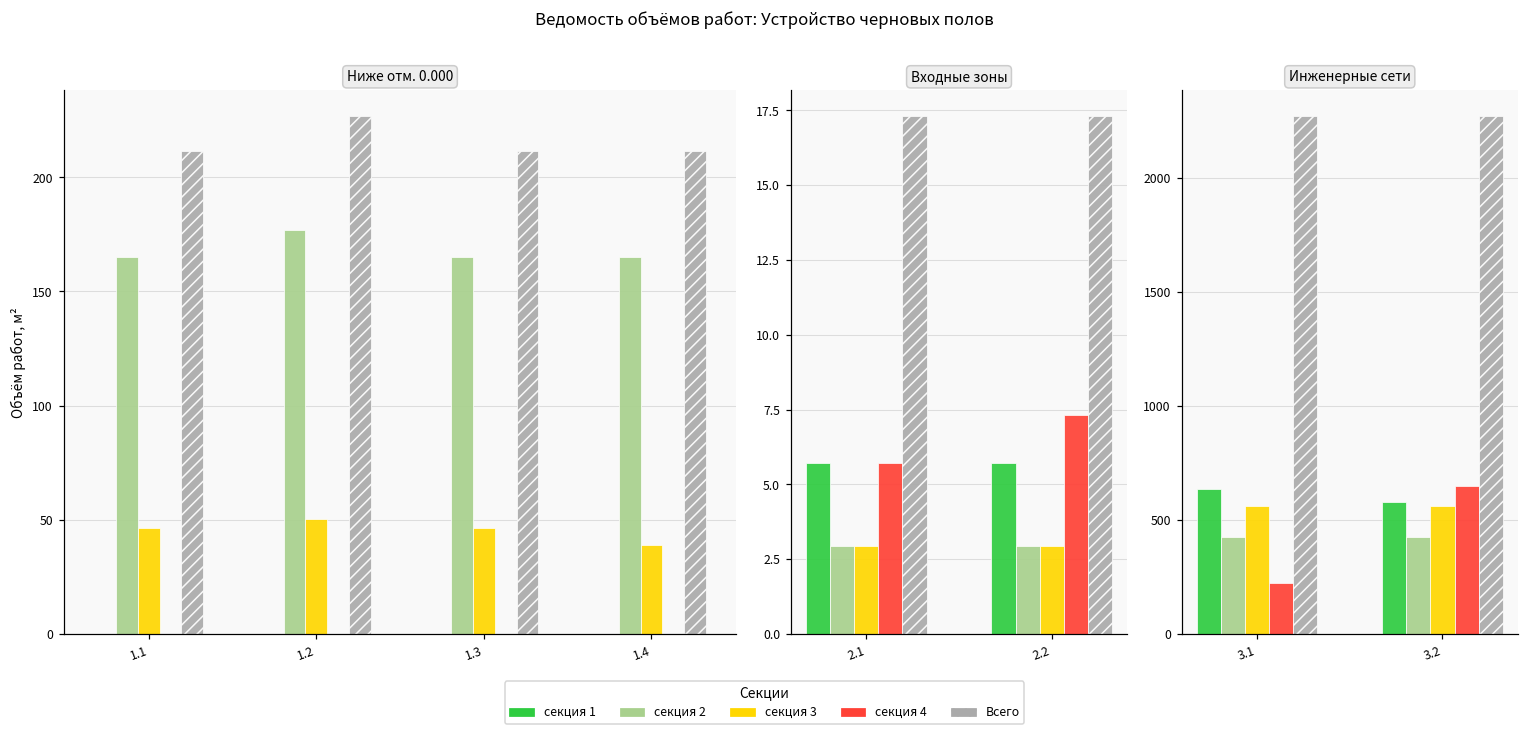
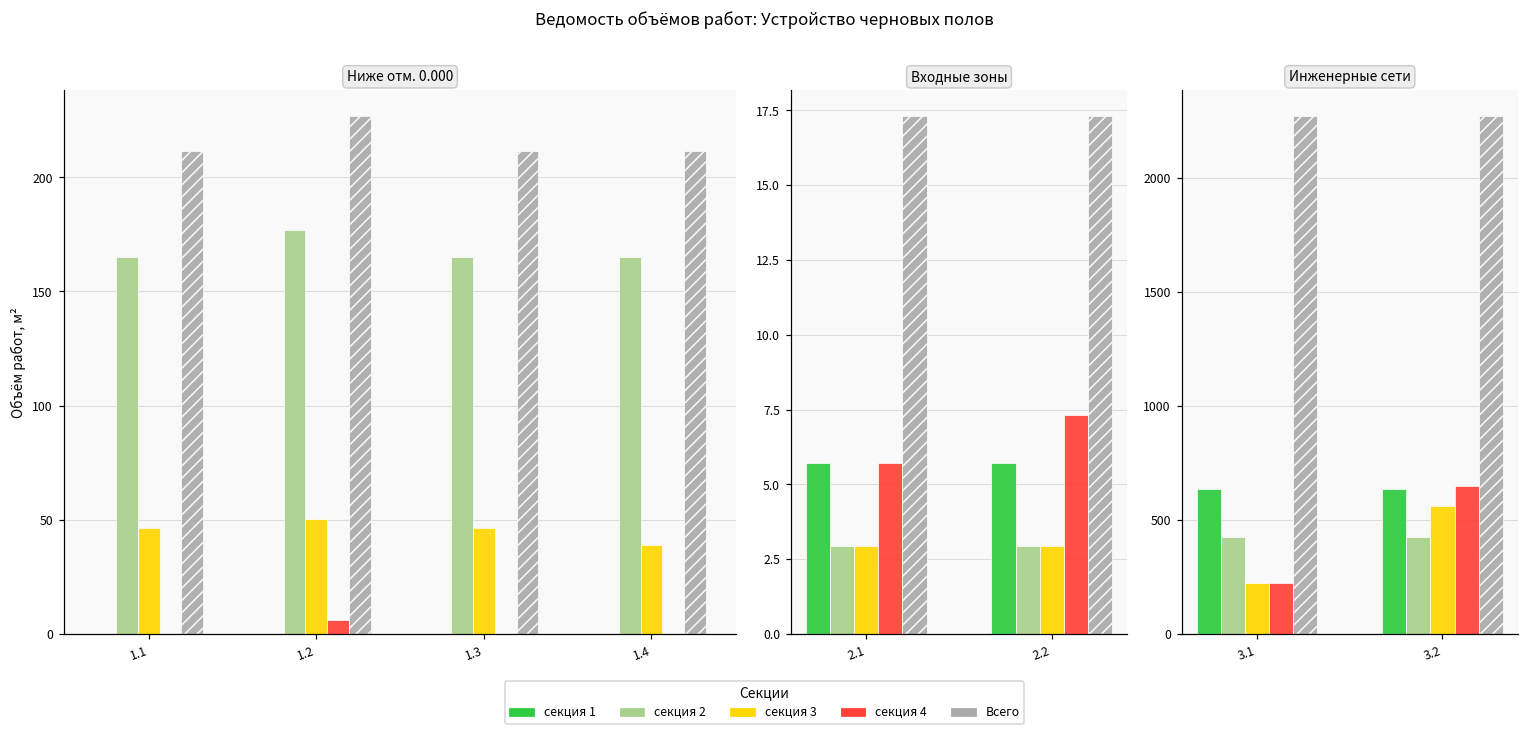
  {
    "Ниже отм. 0.000": {
      "секция 1": {
        "1.1": 0,
        "1.2": 0,
        "1.3": 0,
        "1.4": 0
      },
      "секция 3": {
        "1.1": 47,
        "1.2": 50,
        "1.3": 47,
        "1.4": 39
      },
      "секция 4": {
        "1.1": 0,
-       "1.2": 0,
+       "1.2": 6,
        "1.3": 0,
        "1.4": 0
      }
    },
    "Входные зоны": {
      "секция 1": {
        "2.1": 5.7,
        "2.2": 5.7
      },
      "секция 3": {
        "2.1": 3.0,
        "2.2": 3.0
      },
      "секция 4": {
        "2.1": 5.7,
        "2.2": 7.3
      }
    },
    "Инженерные сети": {
      "секция 1": {
        "3.1": 640,
-       "3.2": 580
+       "3.2": 640
      },
      "секция 3": {
-       "3.1": 560,
+       "3.1": 220,
        "3.2": 560
      },
      "секция 4": {
        "3.1": 220,
        "3.2": 650
      }
    }
  }
